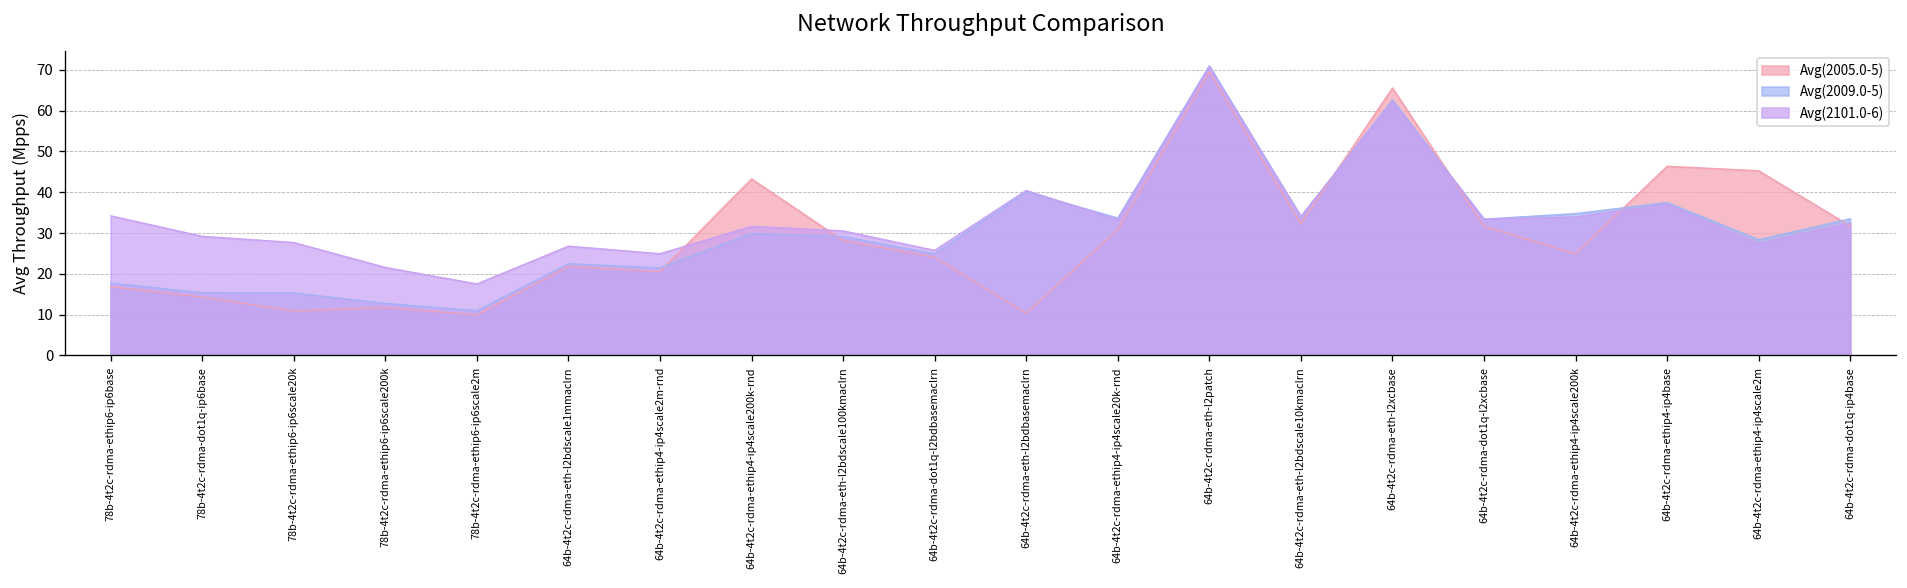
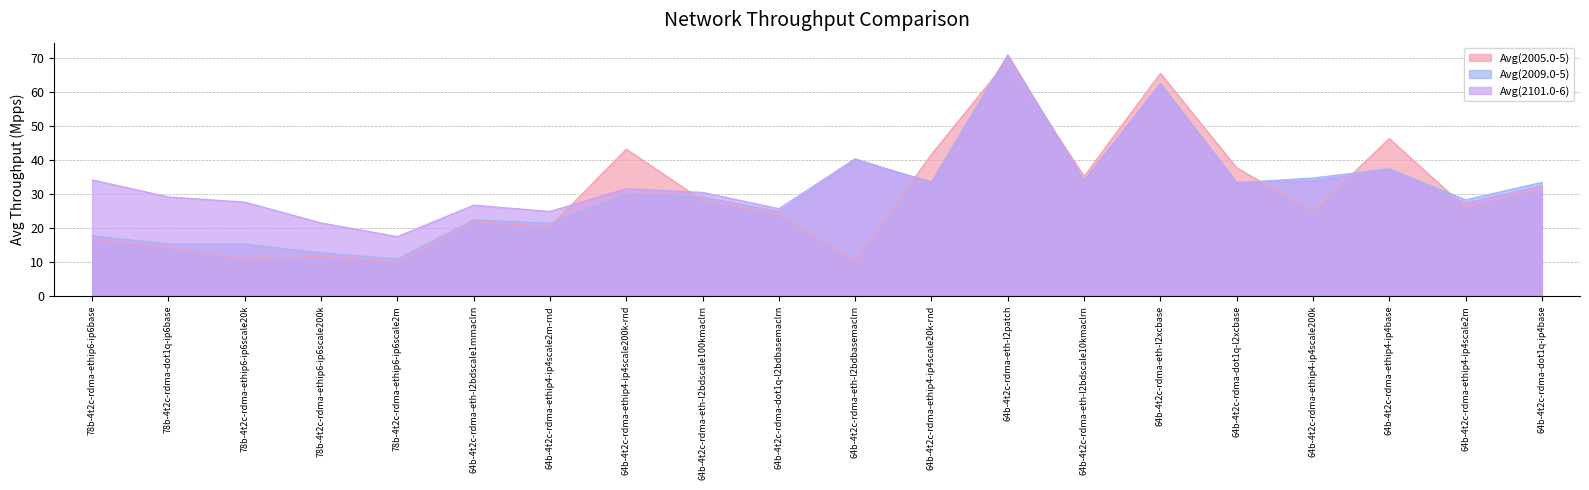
  {
    "Avg(2005.0-5)": {
      "78b-4t2c-rdma-ethip6-ip6base": 17,
      "78b-4t2c-rdma-dot1q-ip6base": 14,
      "78b-4t2c-rdma-ethip6-ip6scale20k": 11,
      "78b-4t2c-rdma-ethip6-ip6scale200k": 12,
      "78b-4t2c-rdma-ethip6-ip6scale2m": 10,
      "64b-4t2c-rdma-ethip4-ip4scale2m-rnd": 21,
      "64b-4t2c-rdma-ethip4-ip4scale200k-rnd": 43,
      "64b-4t2c-rdma-eth-l2bdscale100kmaclrn": 28,
      "64b-4t2c-rdma-dot1q-l2bdbasemaclrn": 24,
      "64b-4t2c-rdma-eth-l2bdbasemaclrn": 10,
-     "64b-4t2c-rdma-ethip4-ip4scale20k-rnd": 31,
+     "64b-4t2c-rdma-ethip4-ip4scale20k-rnd": 42,
      "64b-4t2c-rdma-eth-l2patch": 69,
-     "64b-4t2c-rdma-eth-l2bdscale10kmaclrn": 32,
+     "64b-4t2c-rdma-eth-l2bdscale10kmaclrn": 35,
      "64b-4t2c-rdma-eth-l2xcbase": 66,
-     "64b-4t2c-rdma-dot1q-l2xcbase": 32,
+     "64b-4t2c-rdma-dot1q-l2xcbase": 38,
      "64b-4t2c-rdma-ethip4-ip4scale200k": 25,
      "64b-4t2c-rdma-ethip4-ip4base": 46,
-     "64b-4t2c-rdma-ethip4-ip4scale2m": 45,
+     "64b-4t2c-rdma-ethip4-ip4scale2m": 26,
      "64b-4t2c-rdma-dot1q-ip4base": 32
    }
  }
